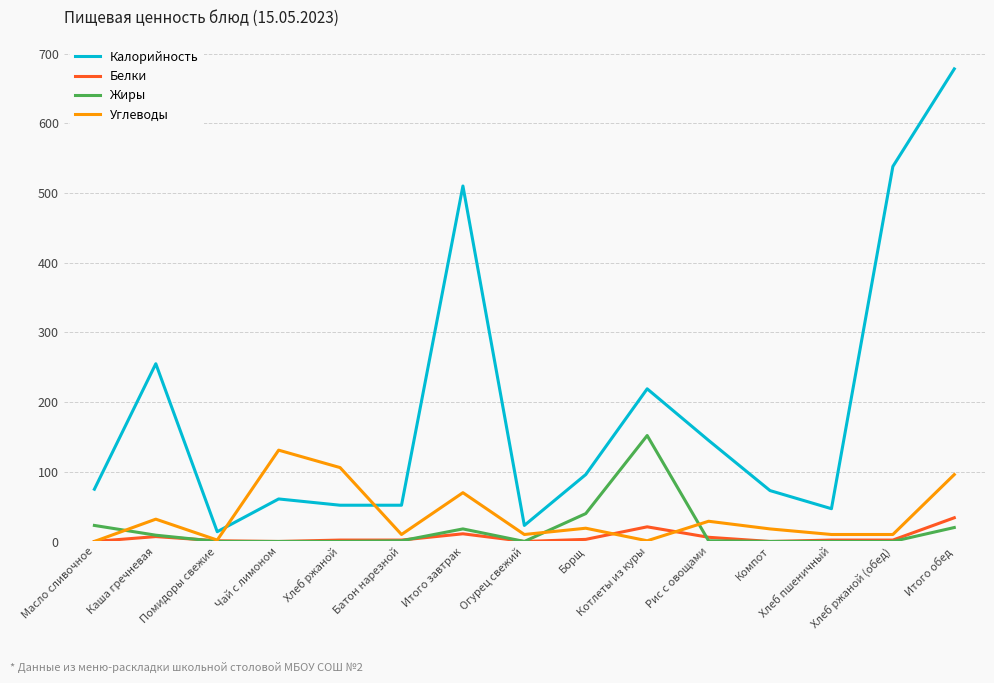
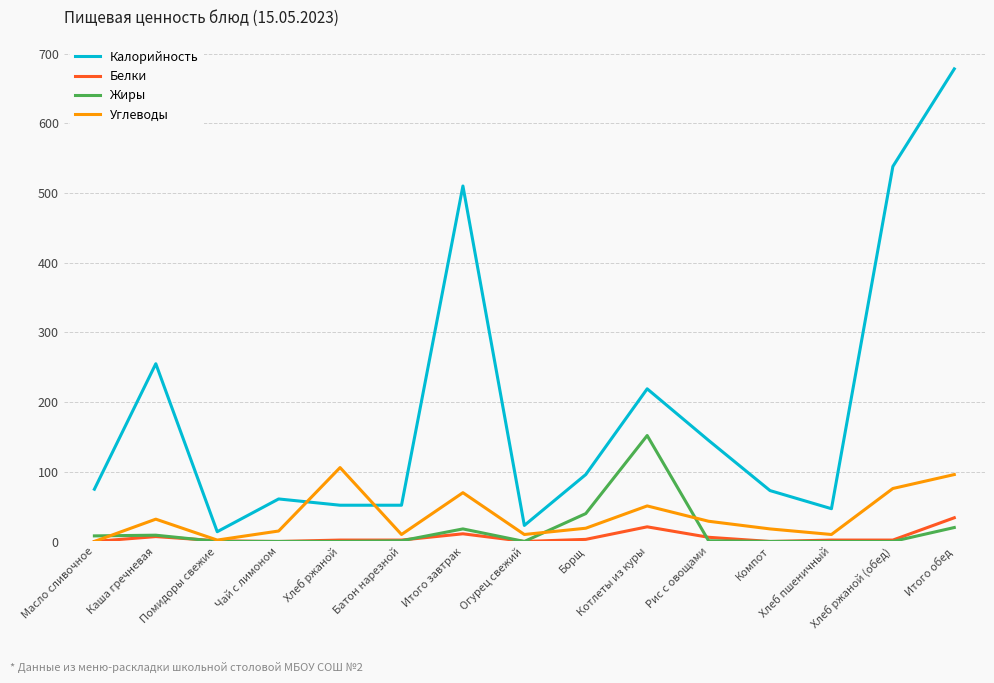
  {
    "Калорийность": {
      "Масло сливочное": 80,
      "Каша гречневая": 260,
      "Помидоры свежие": 10,
      "Чай с лимоном": 60,
      "Хлеб ржаной": 50,
      "Батон нарезной": 50,
      "Итого завтрак": 510,
      "Огурец свежий": 20,
      "Борщ": 100,
      "Котлеты из куры": 220,
      "Рис с овощами": 150,
      "Компот": 70,
      "Хлеб пшеничный": 50,
      "Хлеб ржаной (обед)": 540,
      "Итого обед": 680
    },
    "Белки": {
      "Итого завтрак": 10,
      "Борщ": 0,
      "Котлеты из куры": 20,
      "Рис с овощами": 10,
      "Итого обед": 30
    },
    "Жиры": {
-     "Масло сливочное": 20,
+     "Масло сливочное": 10,
      "Итого завтрак": 20,
      "Борщ": 40,
      "Котлеты из куры": 150,
      "Рис с овощами": 0,
      "Итого обед": 20
    },
    "Углеводы": {
      "Каша гречневая": 30,
-     "Чай с лимоном": 130,
+     "Чай с лимоном": 20,
      "Хлеб ржаной": 110,
      "Батон нарезной": 10,
      "Итого завтрак": 70,
      "Огурец свежий": 10,
      "Борщ": 20,
-     "Котлеты из куры": 0,
+     "Котлеты из куры": 50,
      "Рис с овощами": 30,
      "Компот": 20,
      "Хлеб пшеничный": 10,
-     "Хлеб ржаной (обед)": 10,
+     "Хлеб ржаной (обед)": 80,
      "Итого обед": 100
    }
  }
